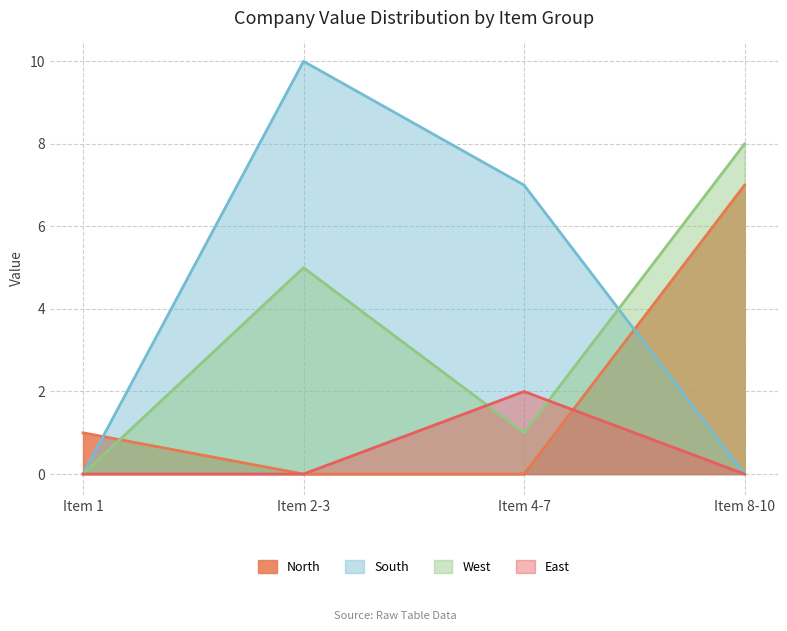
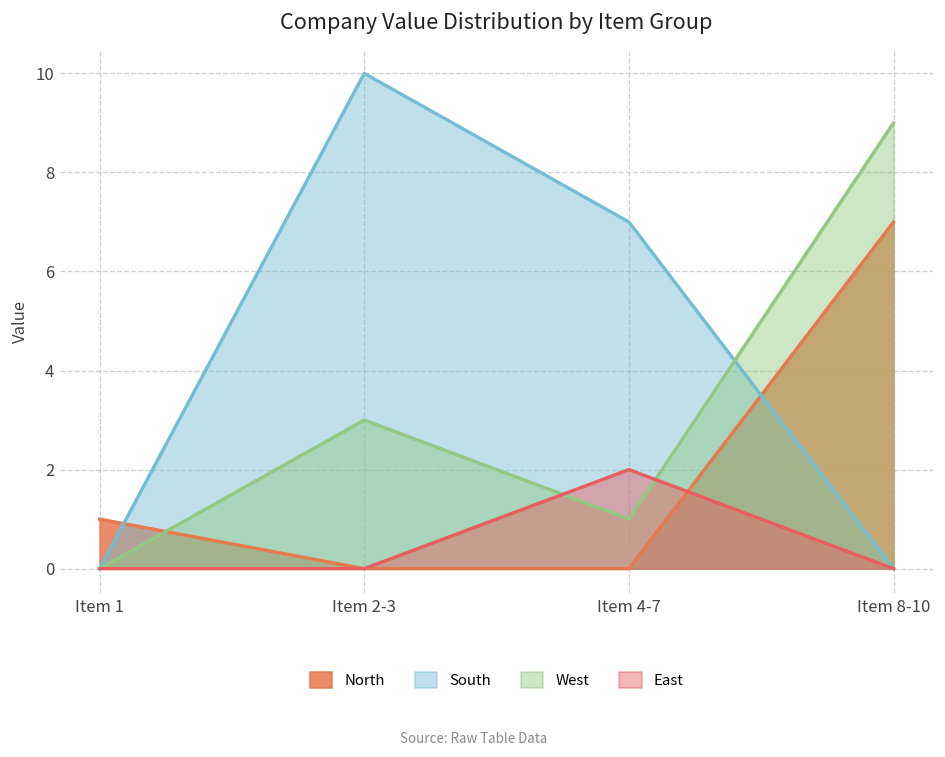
  {
    "South": {
      "Item 2-3": 10,
      "Item 4-7": 7
    },
    "West": {
-     "Item 2-3": 5,
+     "Item 2-3": 3,
      "Item 4-7": 1,
-     "Item 8-10": 8
+     "Item 8-10": 9
    }
  }
